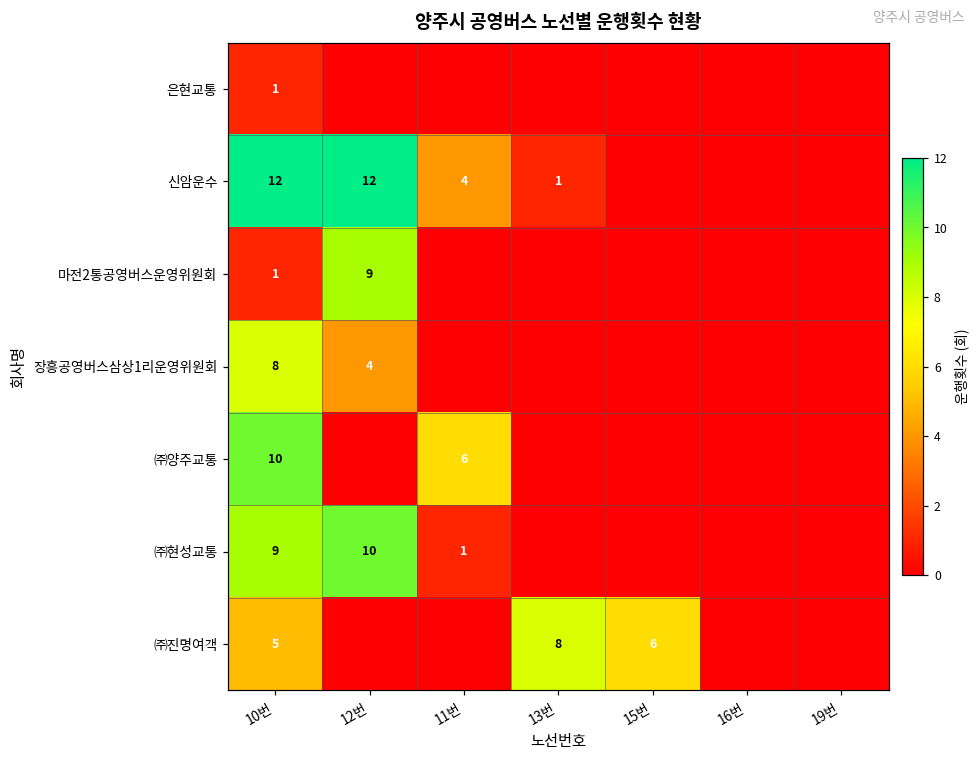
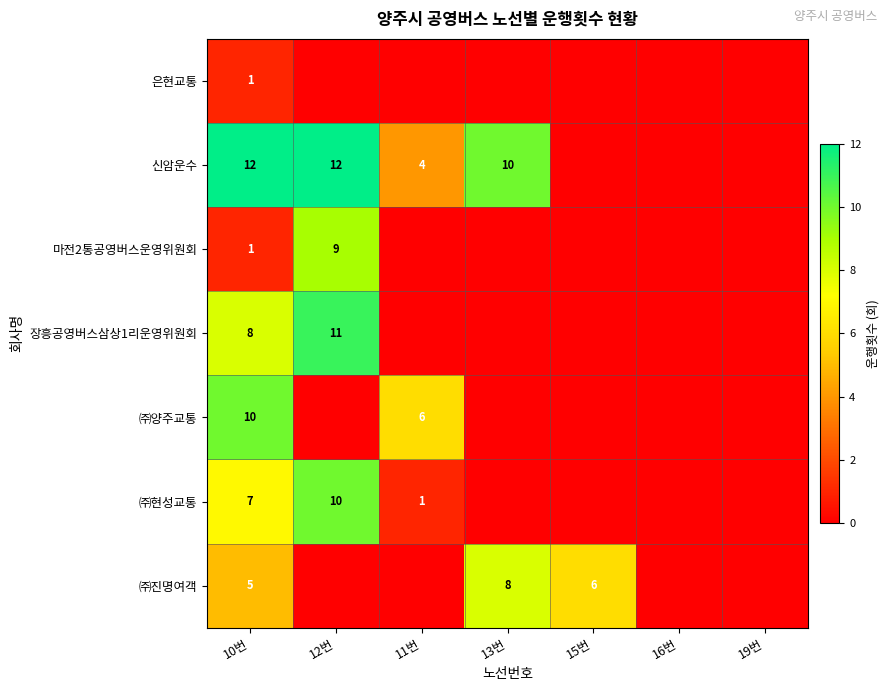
  {
    "은현교통": {
      "10번": 1
    },
    "신암운수": {
      "10번": 12,
      "12번": 12,
      "11번": 4,
-     "13번": 1
+     "13번": 10
    },
    "마전2통공영버스운영위원회": {
      "10번": 1,
      "12번": 9
    },
    "장흥공영버스삼상1리운영위원회": {
      "10번": 8,
-     "12번": 4
+     "12번": 11
    },
    "㈜양주교통": {
      "10번": 10,
      "11번": 6
    },
    "㈜현성교통": {
-     "10번": 9,
+     "10번": 7,
      "12번": 10,
      "11번": 1
    },
    "㈜진명여객": {
      "10번": 5,
      "13번": 8,
      "15번": 6
    }
  }
